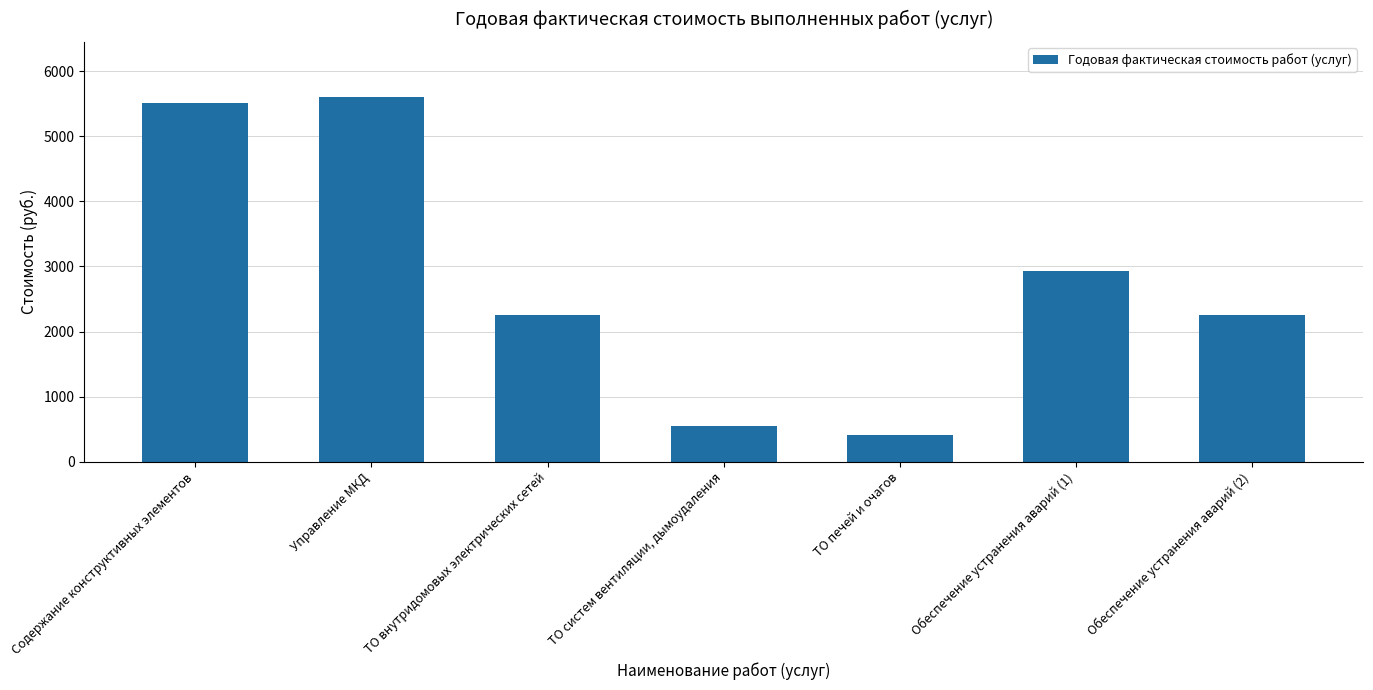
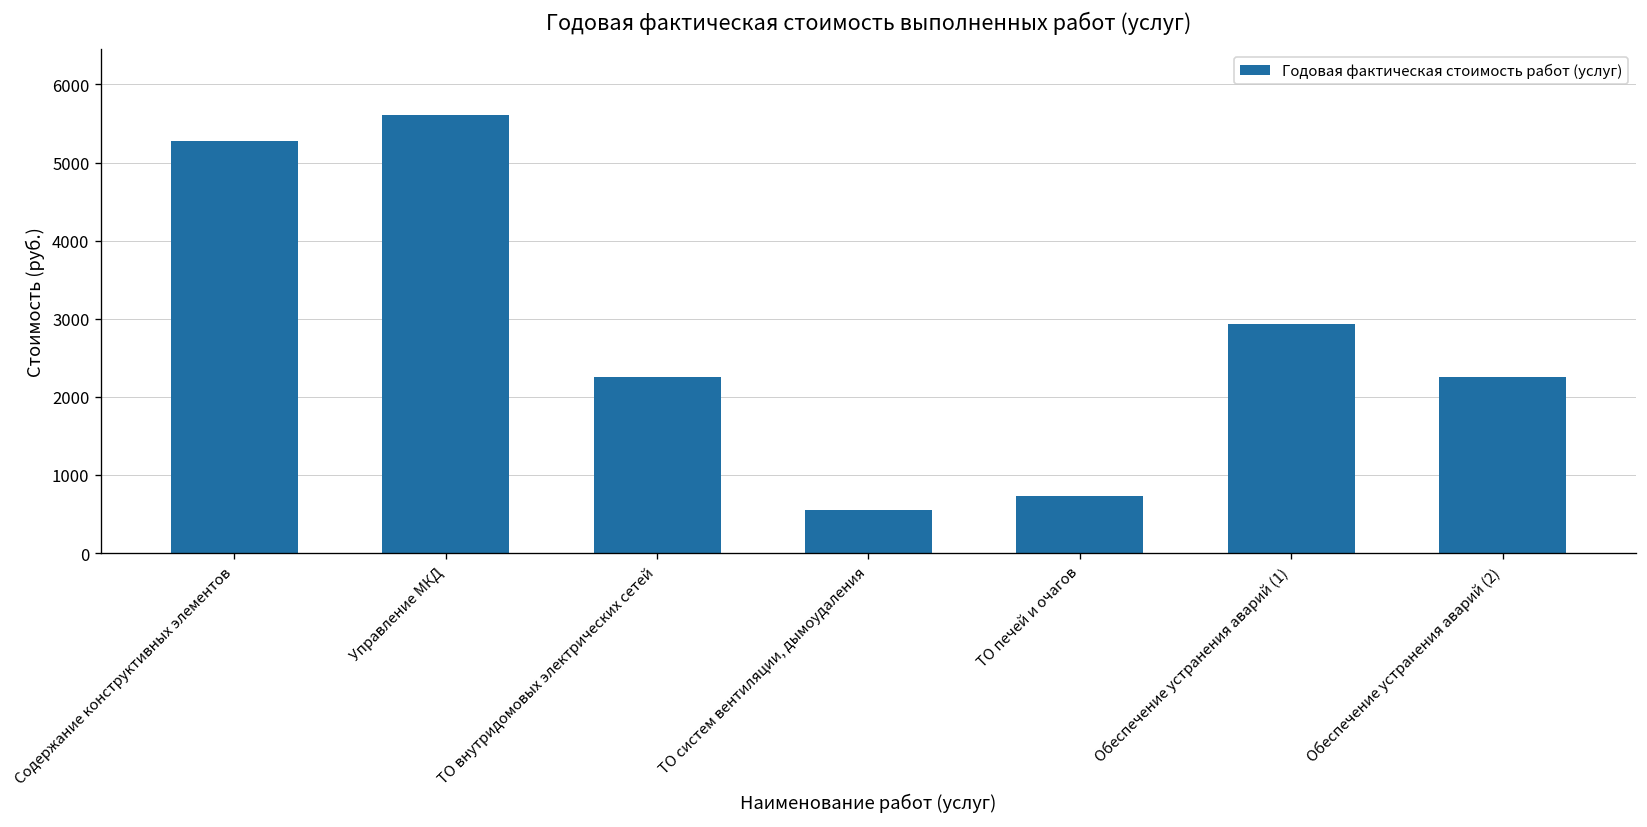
  {
-   "Содержание конструктивных элементов": 5500,
+   "Содержание конструктивных элементов": 5300,
    "Управление МКД": 5600,
    "ТО внутридомовых электрических сетей": 2300,
    "ТО систем вентиляции, дымоудаления": 500,
-   "ТО печей и очагов": 400,
+   "ТО печей и очагов": 700,
    "Обеспечение устранения аварий (1)": 2900,
    "Обеспечение устранения аварий (2)": 2300
  }
